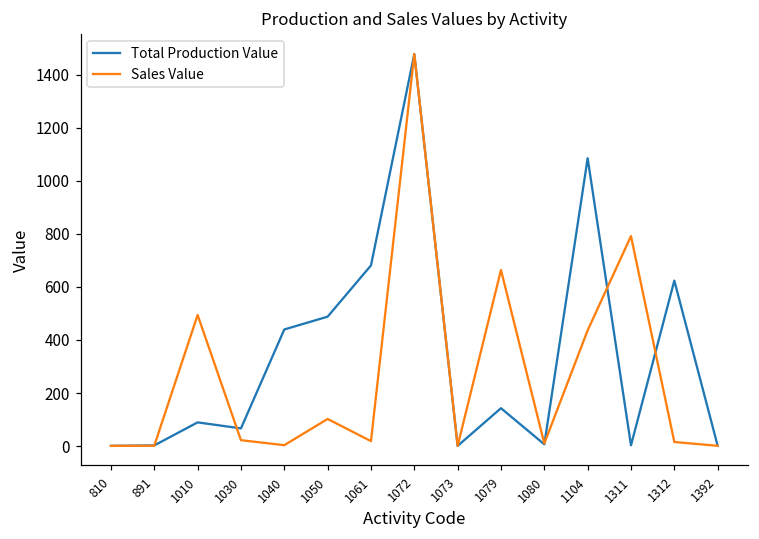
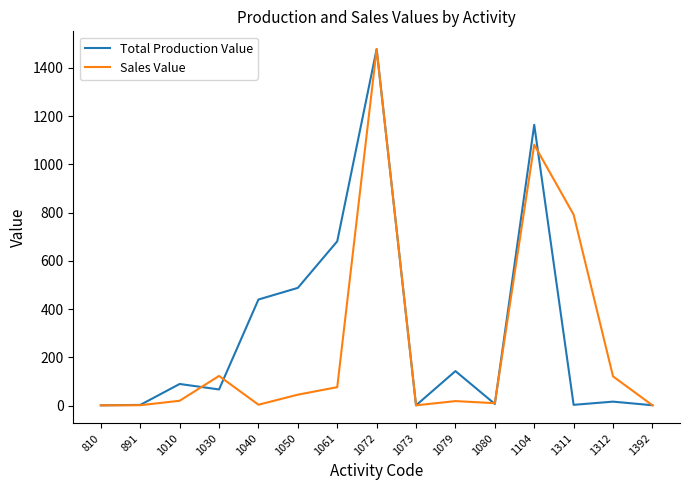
  {
    "Total Production Value": {
      "1010": 90,
      "1030": 70,
      "1040": 440,
      "1050": 490,
      "1061": 680,
      "1079": 140,
-     "1104": 1080,
+     "1104": 1160,
      "1311": 0,
-     "1312": 620
+     "1312": 20
    },
    "Sales Value": {
-     "1010": 490,
-     "1030": 20,
+     "1010": 20,
+     "1030": 120,
      "1040": 0,
-     "1050": 100,
-     "1061": 20,
-     "1079": 660,
-     "1104": 440,
+     "1050": 50,
+     "1061": 80,
+     "1079": 20,
+     "1104": 1080,
      "1311": 790,
-     "1312": 20
+     "1312": 120
    }
  }
